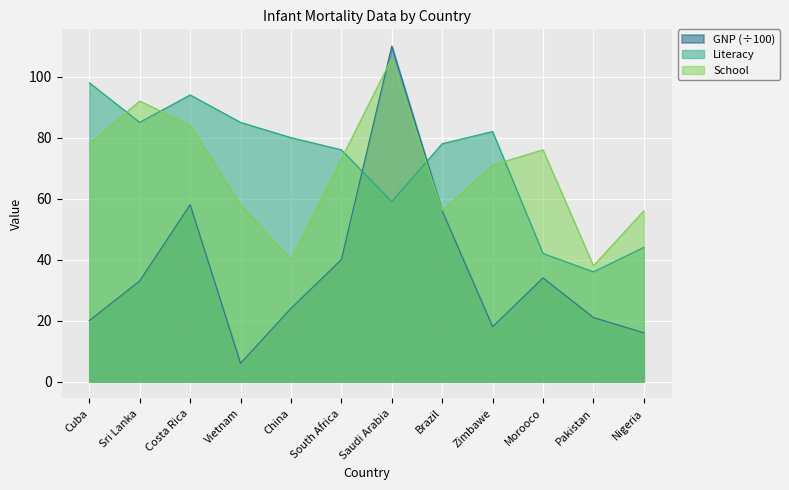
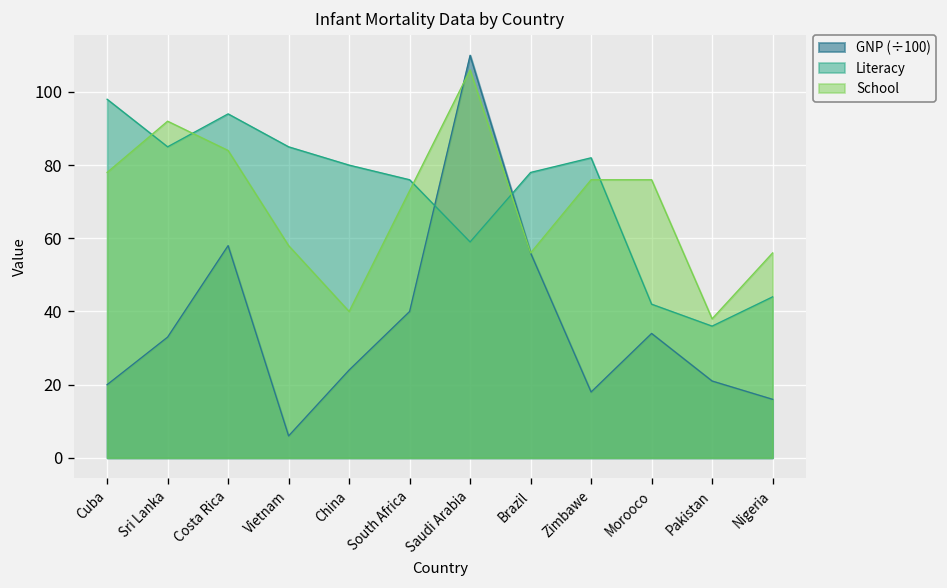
  {
    "School": {
      "Cuba": 78,
      "Sri Lanka": 92,
      "Costa Rica": 84,
      "Vietnam": 58,
      "China": 40,
      "South Africa": 73,
      "Saudi Arabia": 106,
-     "Zimbawe": 71,
+     "Zimbawe": 76,
      "Morooco": 76,
      "Pakistan": 38,
      "Nigeria": 56
    }
  }
